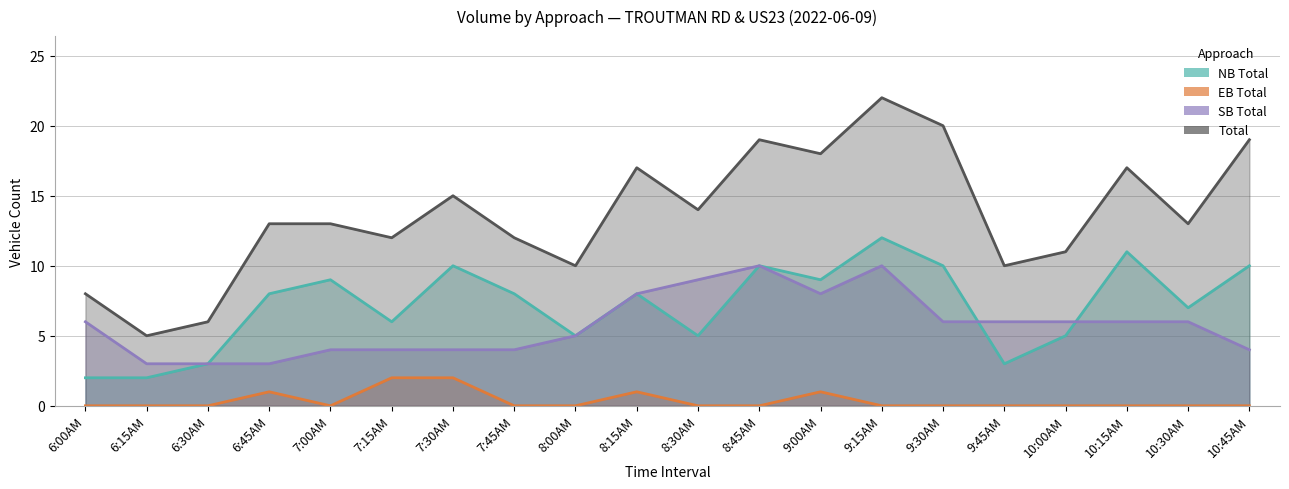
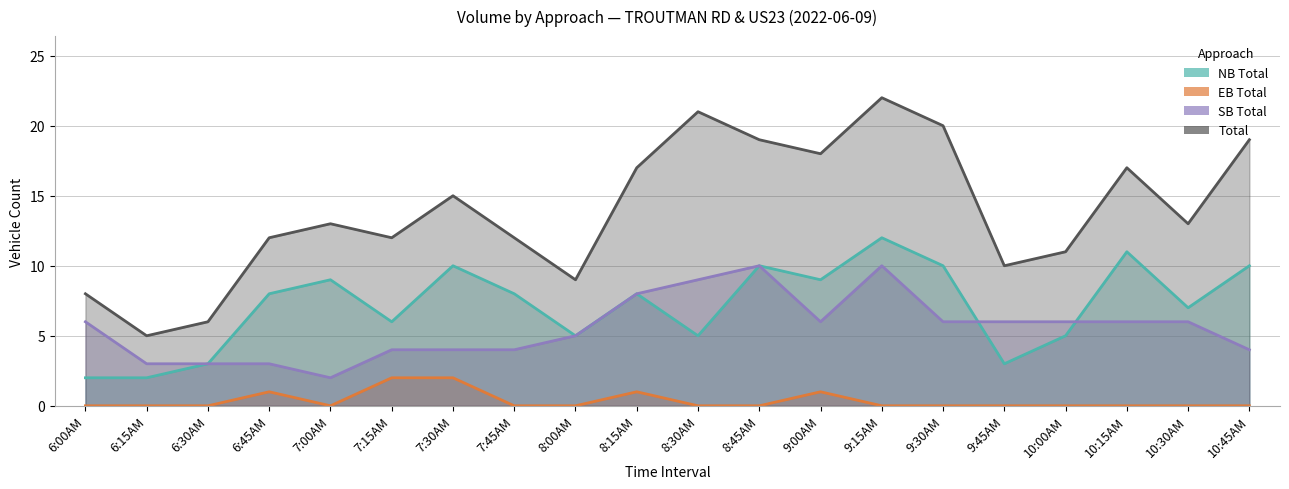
  {
    "NB Total": {
      "6:00AM": 2,
      "6:15AM": 2,
      "6:45AM": 8,
      "7:00AM": 9,
      "7:15AM": 6,
      "7:30AM": 10,
      "7:45AM": 8,
      "8:30AM": 5,
      "9:00AM": 9,
      "9:15AM": 12,
      "9:30AM": 10,
      "9:45AM": 3,
      "10:00AM": 5,
      "10:15AM": 11,
      "10:30AM": 7,
      "10:45AM": 10
    },
    "EB Total": {
      "6:00AM": 0,
      "6:15AM": 0,
      "6:30AM": 0,
      "6:45AM": 1,
      "7:00AM": 0,
      "7:15AM": 2,
      "7:30AM": 2,
      "7:45AM": 0,
      "8:00AM": 0,
      "8:15AM": 1,
      "8:30AM": 0,
      "8:45AM": 0,
      "9:00AM": 1,
      "9:15AM": 0,
      "9:30AM": 0,
      "9:45AM": 0,
      "10:00AM": 0,
      "10:15AM": 0,
      "10:30AM": 0,
      "10:45AM": 0
    },
    "SB Total": {
      "6:00AM": 6,
      "6:15AM": 3,
      "6:45AM": 3,
-     "7:00AM": 4,
+     "7:00AM": 2,
      "7:15AM": 4,
      "7:30AM": 4,
      "7:45AM": 4,
      "8:30AM": 9,
-     "9:00AM": 8,
+     "9:00AM": 6,
      "9:15AM": 10,
      "9:30AM": 6,
      "9:45AM": 6,
      "10:00AM": 6,
      "10:15AM": 6,
      "10:30AM": 6,
      "10:45AM": 4
    },
    "Total": {
      "6:00AM": 8,
      "6:15AM": 5,
      "6:30AM": 6,
-     "6:45AM": 13,
+     "6:45AM": 12,
      "7:00AM": 13,
      "7:15AM": 12,
      "7:30AM": 15,
      "7:45AM": 12,
-     "8:00AM": 10,
+     "8:00AM": 9,
      "8:15AM": 17,
-     "8:30AM": 14,
+     "8:30AM": 21,
      "8:45AM": 19,
      "9:00AM": 18,
      "9:15AM": 22,
      "9:30AM": 20,
      "9:45AM": 10,
      "10:00AM": 11,
      "10:15AM": 17,
      "10:30AM": 13,
      "10:45AM": 19
    }
  }
